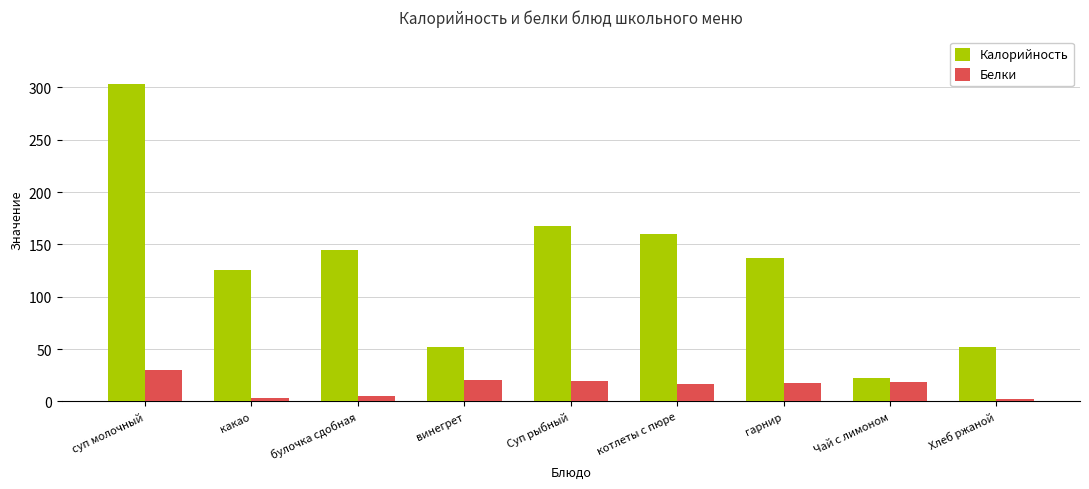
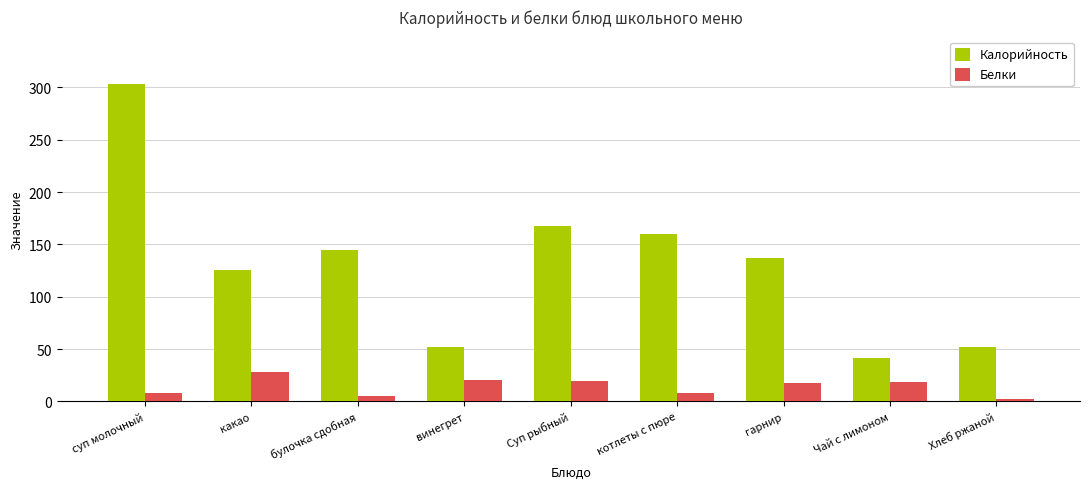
  {
    "Калорийность": {
      "суп молочный": 303,
      "какао": 125,
      "булочка сдобная": 145,
      "винегрет": 52,
      "Суп рыбный": 167,
      "котлеты с пюре": 160,
      "гарнир": 137,
-     "Чай с лимоном": 23,
+     "Чай с лимоном": 42,
      "Хлеб ржаной": 52
    },
    "Белки": {
-     "суп молочный": 30,
-     "какао": 4,
+     "суп молочный": 8,
+     "какао": 29,
      "булочка сдобная": 5,
      "винегрет": 20,
      "Суп рыбный": 20,
-     "котлеты с пюре": 17,
+     "котлеты с пюре": 8,
      "гарнир": 17,
      "Чай с лимоном": 19
    }
  }
